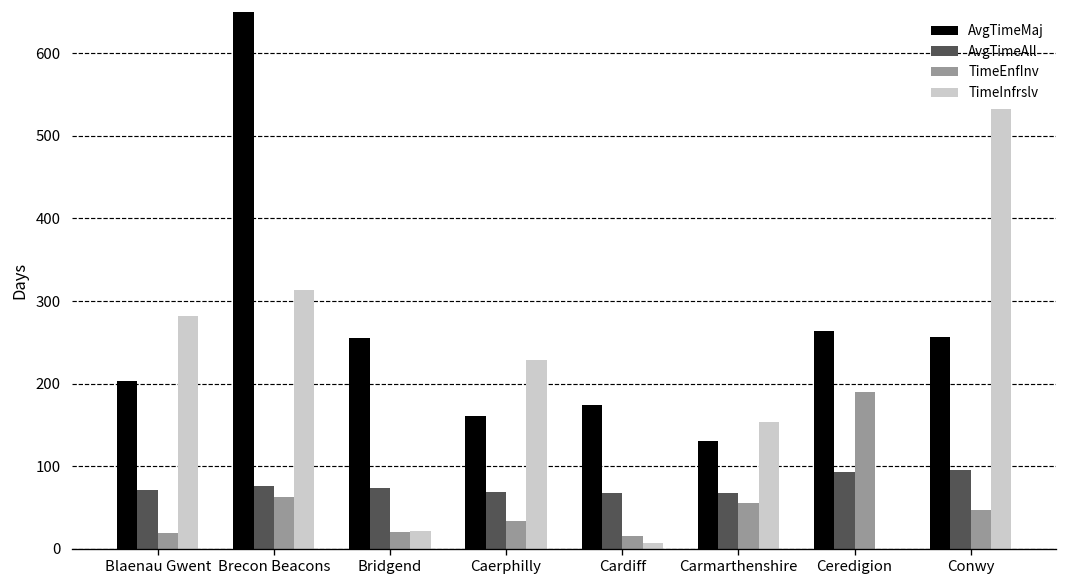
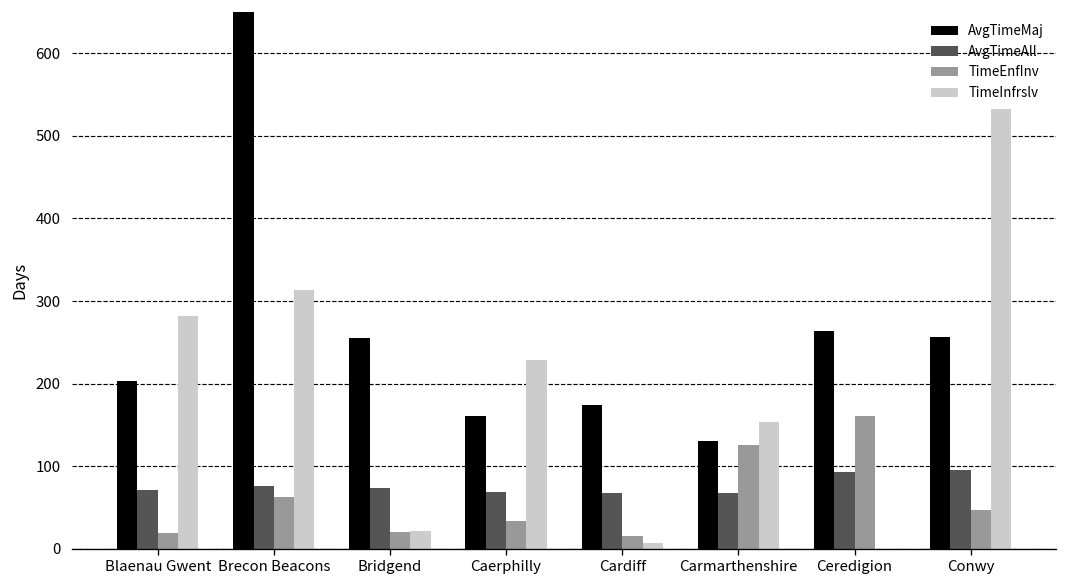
  {
    "AvgTimeMaj": {
      "Blaenau Gwent": 200,
      "Bridgend": 260,
      "Caerphilly": 160,
      "Cardiff": 170,
      "Carmarthenshire": 130,
      "Ceredigion": 260,
      "Conwy": 260
    },
    "AvgTimeAll": {
      "Blaenau Gwent": 70,
      "Brecon Beacons": 80,
      "Bridgend": 70,
      "Caerphilly": 70,
      "Cardiff": 70,
      "Carmarthenshire": 70,
      "Ceredigion": 90,
      "Conwy": 100
    },
    "TimeEnfInv": {
      "Blaenau Gwent": 20,
      "Brecon Beacons": 60,
      "Bridgend": 20,
      "Caerphilly": 30,
      "Cardiff": 20,
-     "Carmarthenshire": 60,
-     "Ceredigion": 190,
+     "Carmarthenshire": 130,
+     "Ceredigion": 160,
      "Conwy": 50
    },
    "TimeInfrslv": {
      "Blaenau Gwent": 280,
      "Brecon Beacons": 310,
      "Bridgend": 20,
      "Caerphilly": 230,
      "Cardiff": 10,
      "Carmarthenshire": 150,
      "Ceredigion": 0,
      "Conwy": 530
    }
  }
